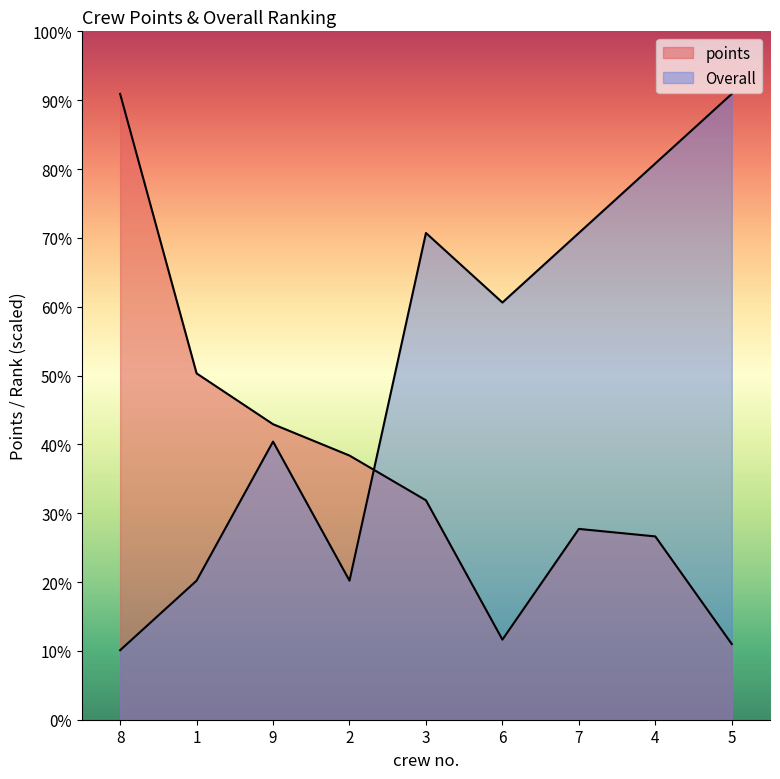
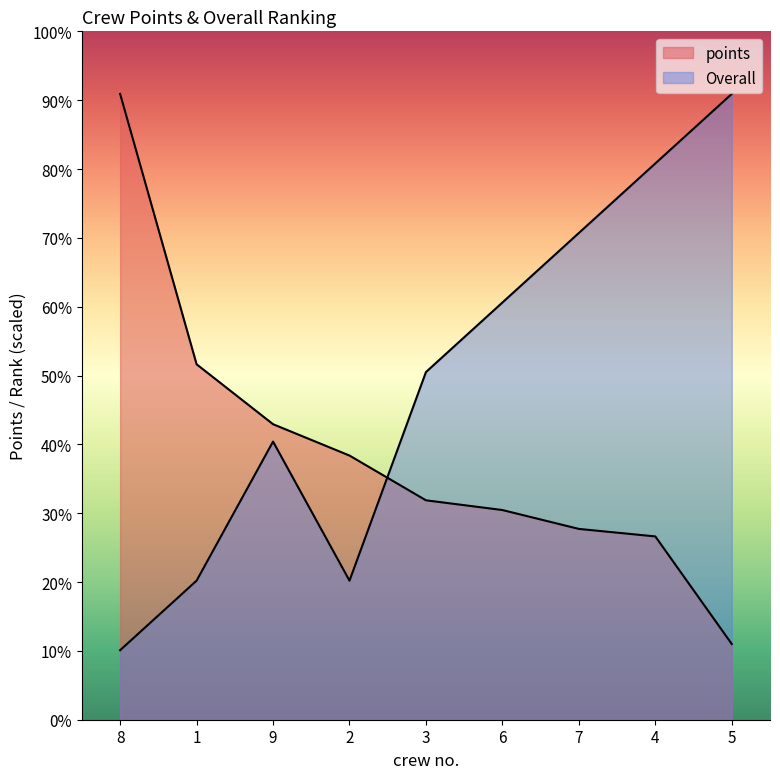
  {
    "points": {
      "8": "91%",
-     "1": "50%",
+     "1": "52%",
      "9": "43%",
      "2": "38%",
      "3": "32%",
-     "6": "12%",
+     "6": "30%",
      "7": "28%",
      "4": "27%",
      "5": "11%"
    },
    "Overall": {
      "8": "10%",
      "1": "20%",
      "9": "40%",
      "2": "20%",
-     "3": "71%",
+     "3": "51%",
      "6": "61%",
      "7": "71%",
      "4": "81%",
      "5": "91%"
    }
  }
